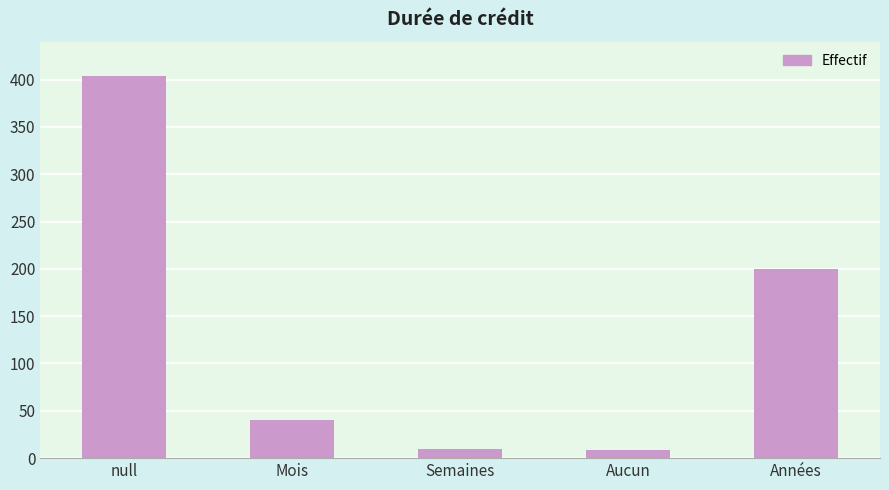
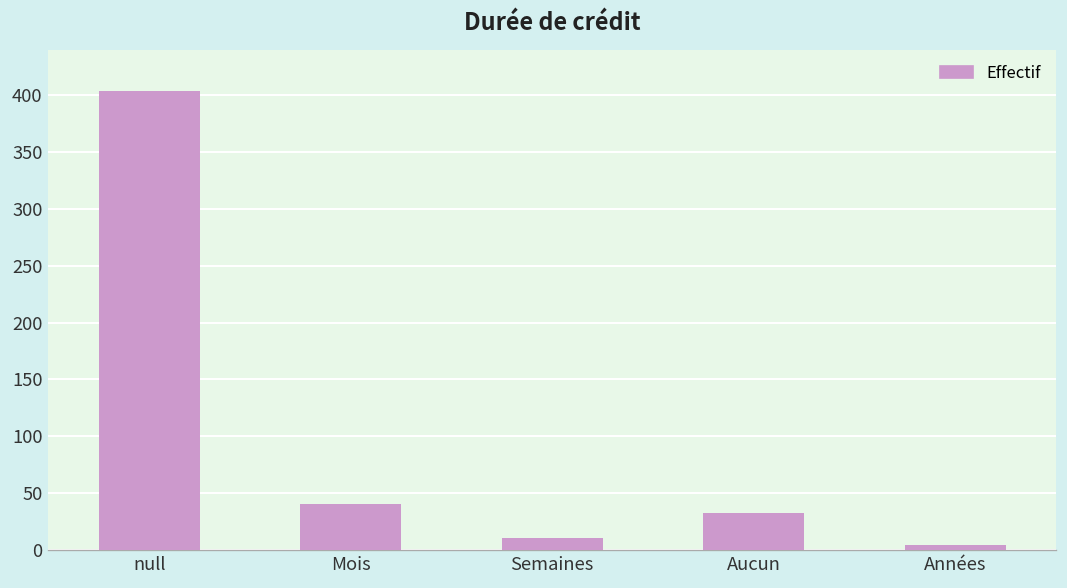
  {
    "null": 400,
    "Mois": 40,
    "Semaines": 10,
-   "Aucun": 10,
-   "Années": 200
+   "Aucun": 30,
+   "Années": 0
  }
